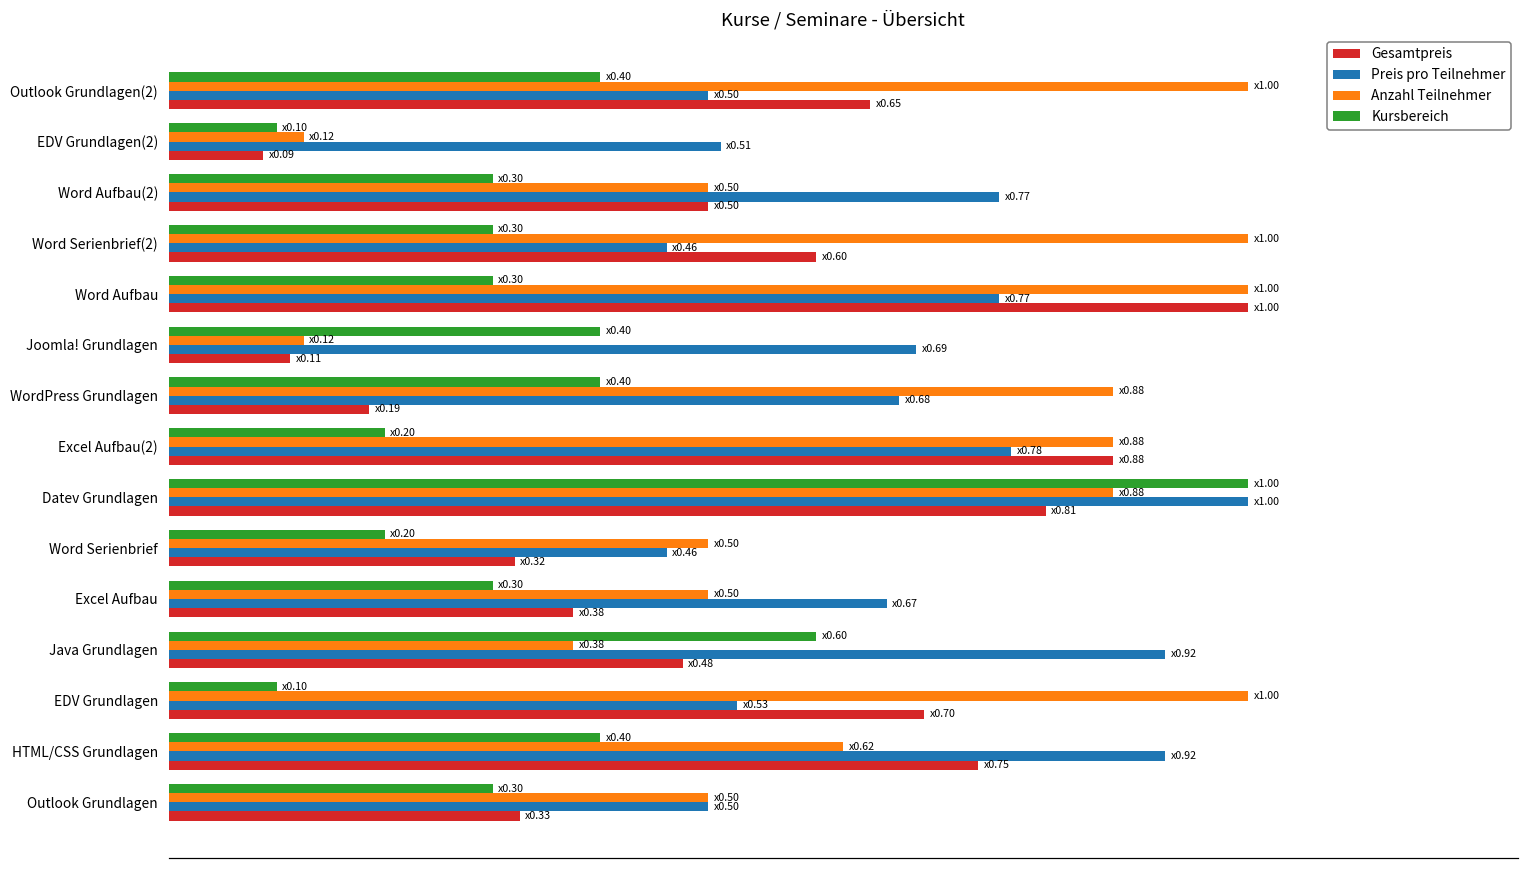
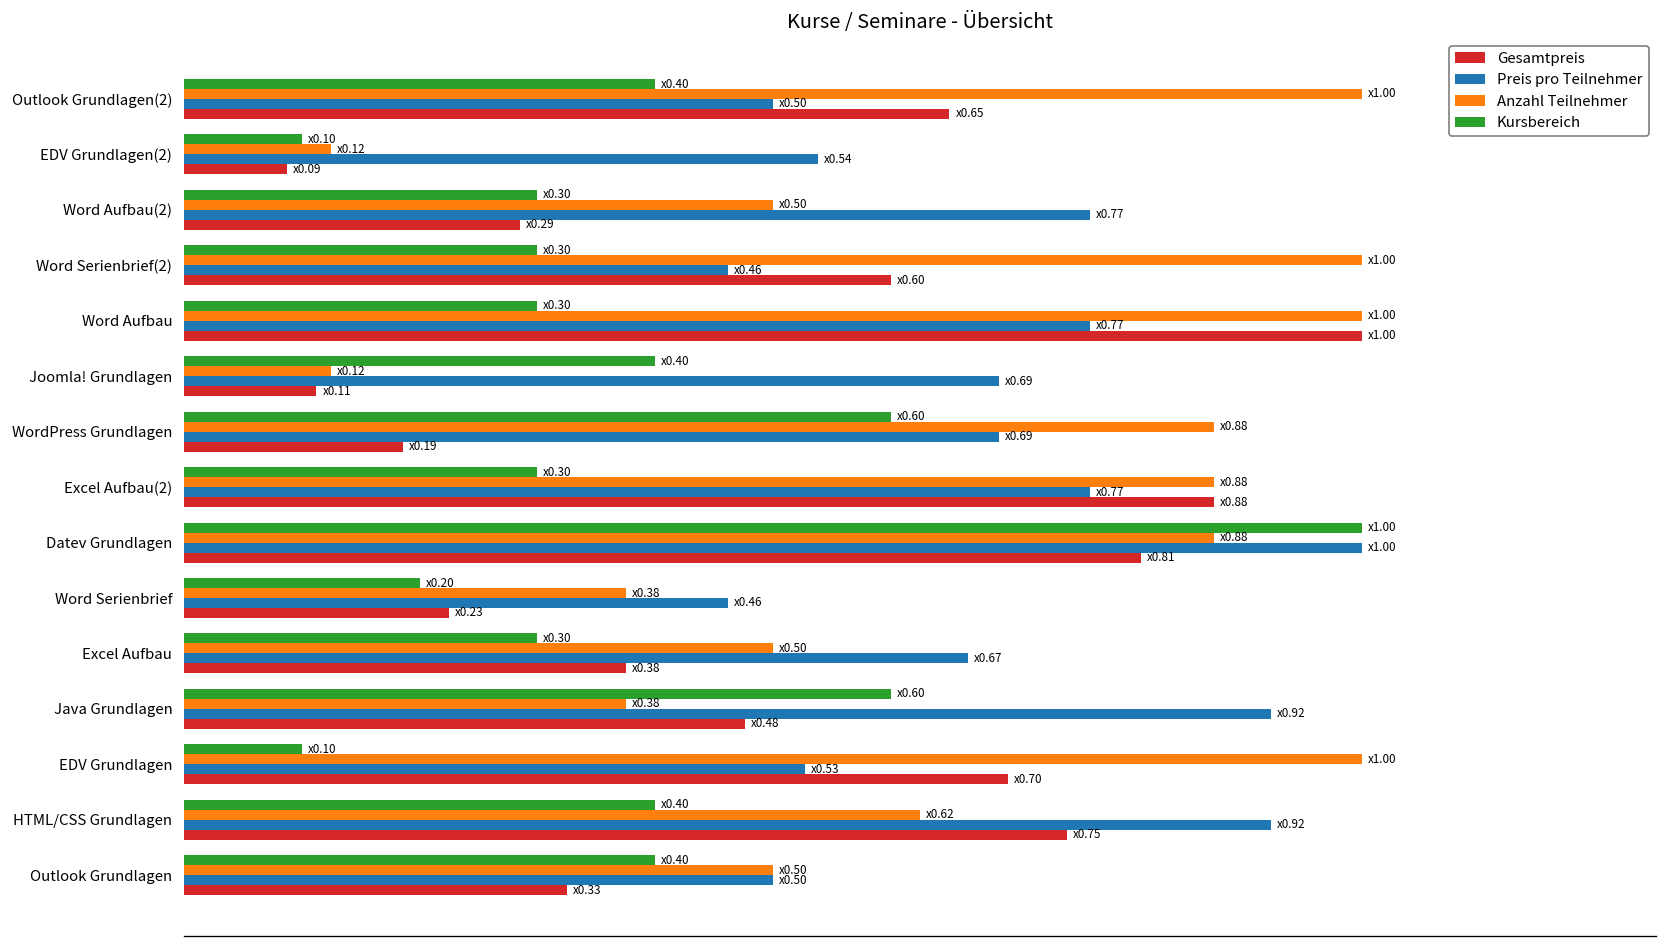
  {
    "Gesamtpreis": {
-     "Word Aufbau(2)": 0.50,
-     "Word Serienbrief": 0.32
+     "Word Aufbau(2)": 0.29,
+     "Word Serienbrief": 0.23
    },
    "Preis pro Teilnehmer": {
-     "EDV Grundlagen(2)": 0.51,
-     "WordPress Grundlagen": 0.68,
-     "Excel Aufbau(2)": 0.78
+     "EDV Grundlagen(2)": 0.54,
+     "WordPress Grundlagen": 0.69,
+     "Excel Aufbau(2)": 0.77
    },
    "Anzahl Teilnehmer": {
-     "Word Serienbrief": 0.50
+     "Word Serienbrief": 0.38
    },
    "Kursbereich": {
-     "WordPress Grundlagen": 0.40,
-     "Excel Aufbau(2)": 0.20,
-     "Outlook Grundlagen": 0.30
+     "WordPress Grundlagen": 0.60,
+     "Excel Aufbau(2)": 0.30,
+     "Outlook Grundlagen": 0.40
    }
  }
